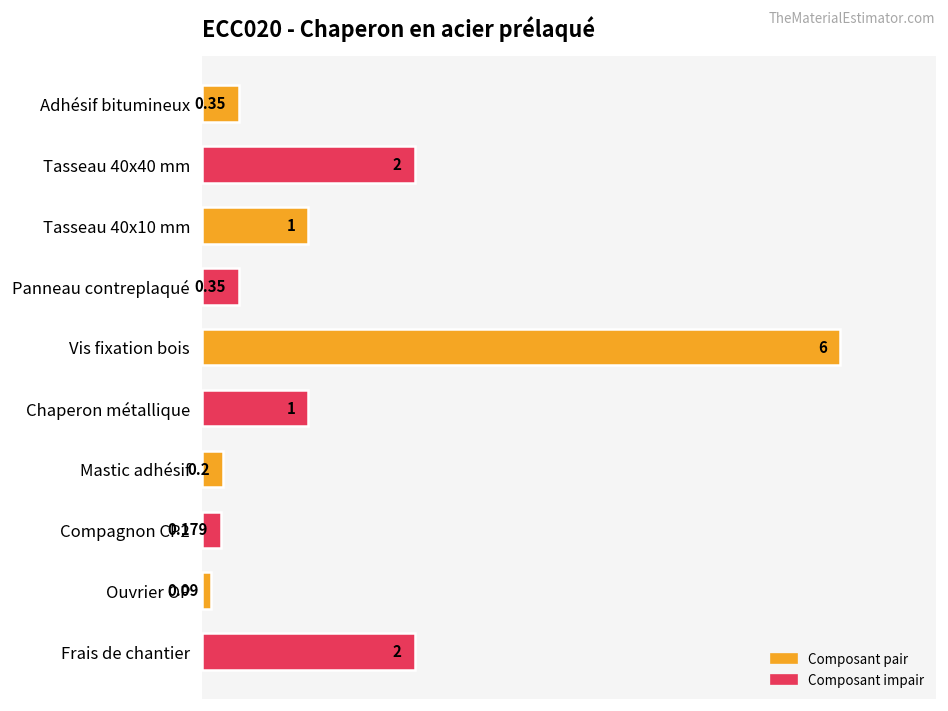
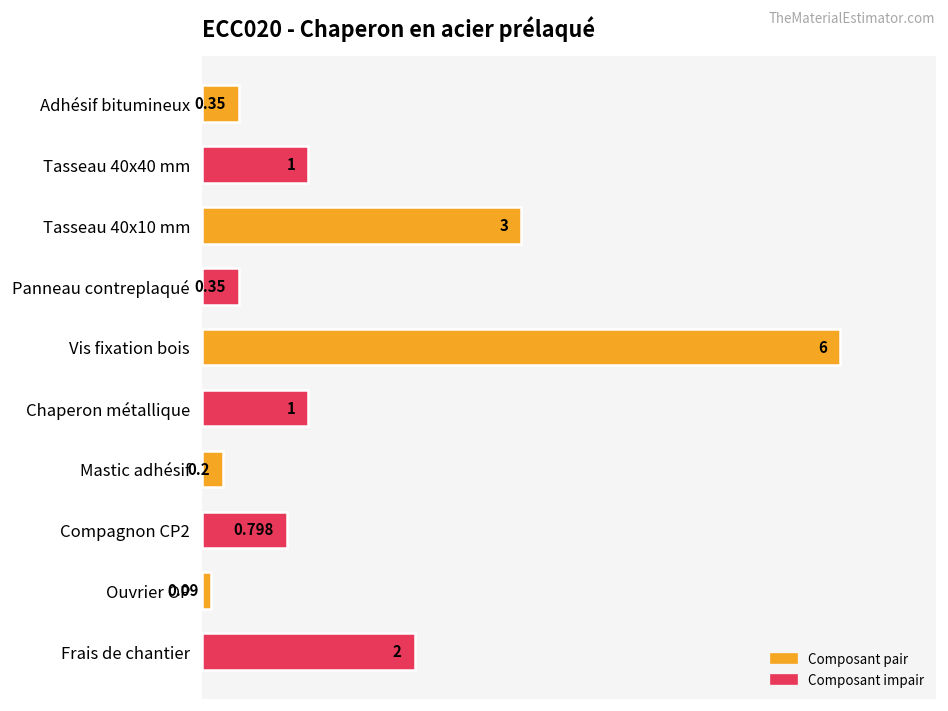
  {
-   "Tasseau 40x40 mm": 2,
-   "Tasseau 40x10 mm": 1,
-   "Compagnon CP2": 0.179
+   "Tasseau 40x40 mm": 1,
+   "Tasseau 40x10 mm": 3,
+   "Compagnon CP2": 0.798
  }
